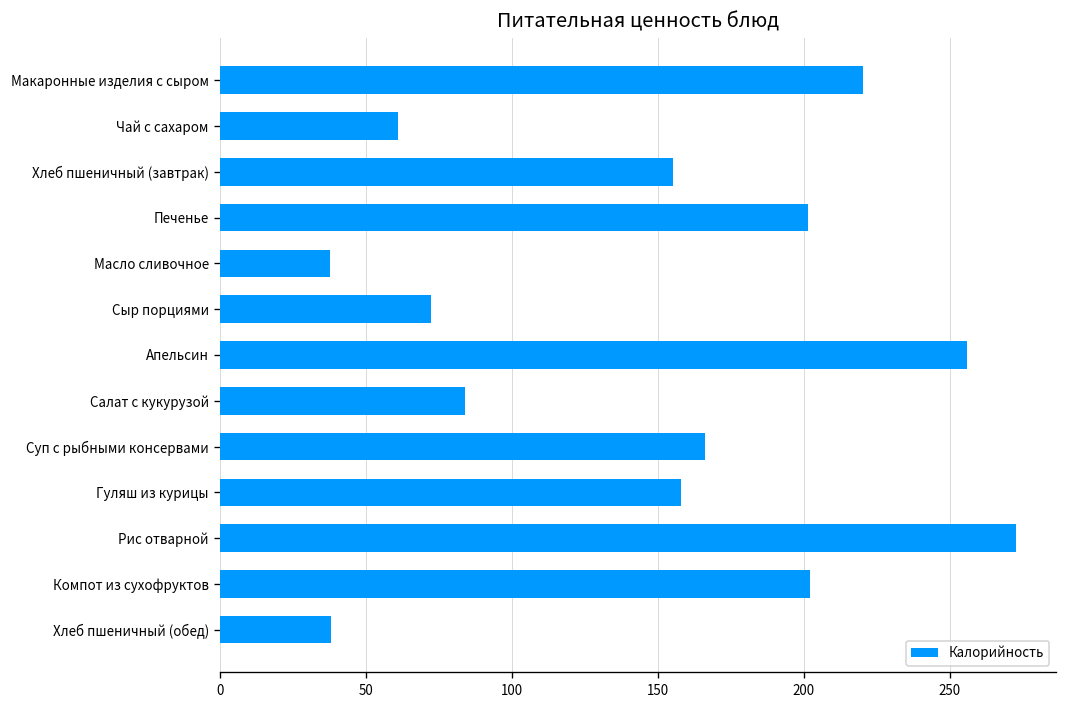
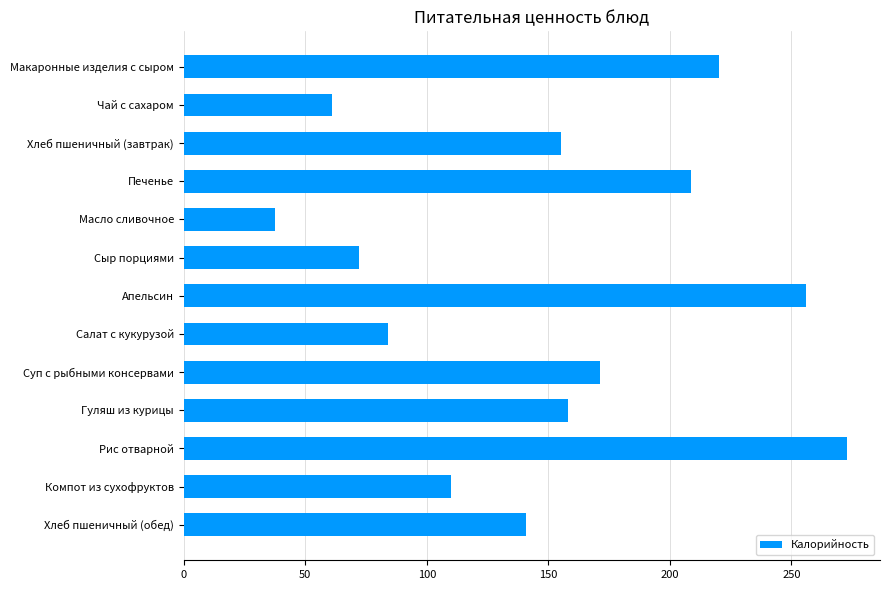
  {
    "Макаронные изделия с сыром": 220,
    "Чай с сахаром": 61,
    "Хлеб пшеничный (завтрак)": 155,
-   "Печенье": 201,
+   "Печенье": 209,
    "Масло сливочное": 37,
    "Сыр порциями": 72,
    "Апельсин": 256,
    "Салат с кукурузой": 84,
-   "Суп с рыбными консервами": 166,
+   "Суп с рыбными консервами": 171,
    "Гуляш из курицы": 158,
    "Рис отварной": 273,
-   "Компот из сухофруктов": 202,
-   "Хлеб пшеничный (обед)": 38
+   "Компот из сухофруктов": 110,
+   "Хлеб пшеничный (обед)": 141
  }
